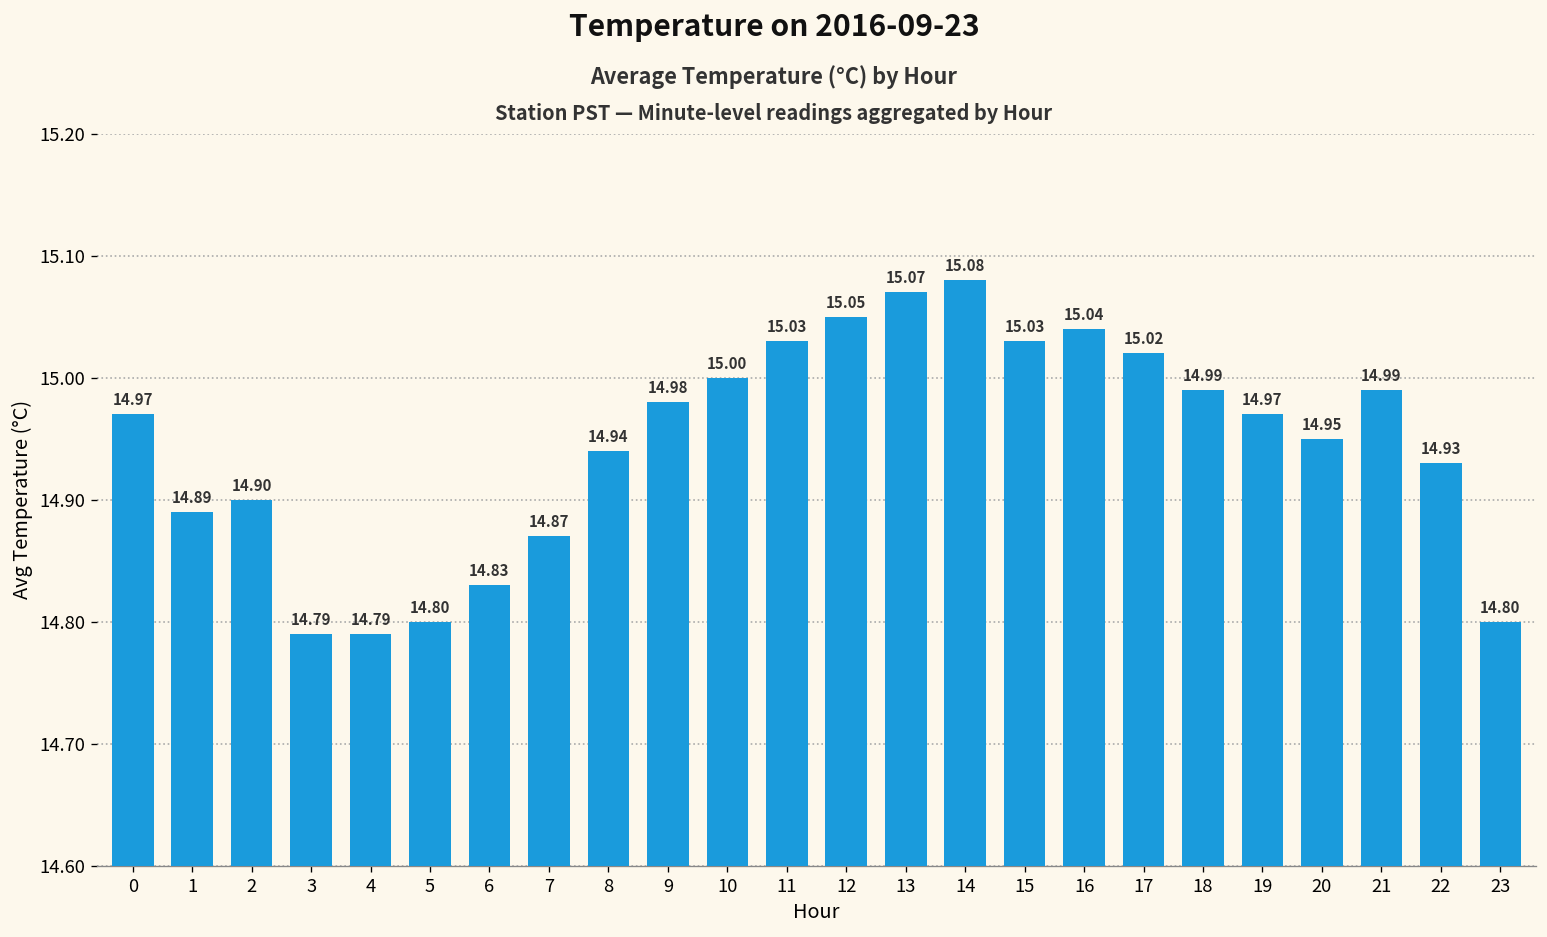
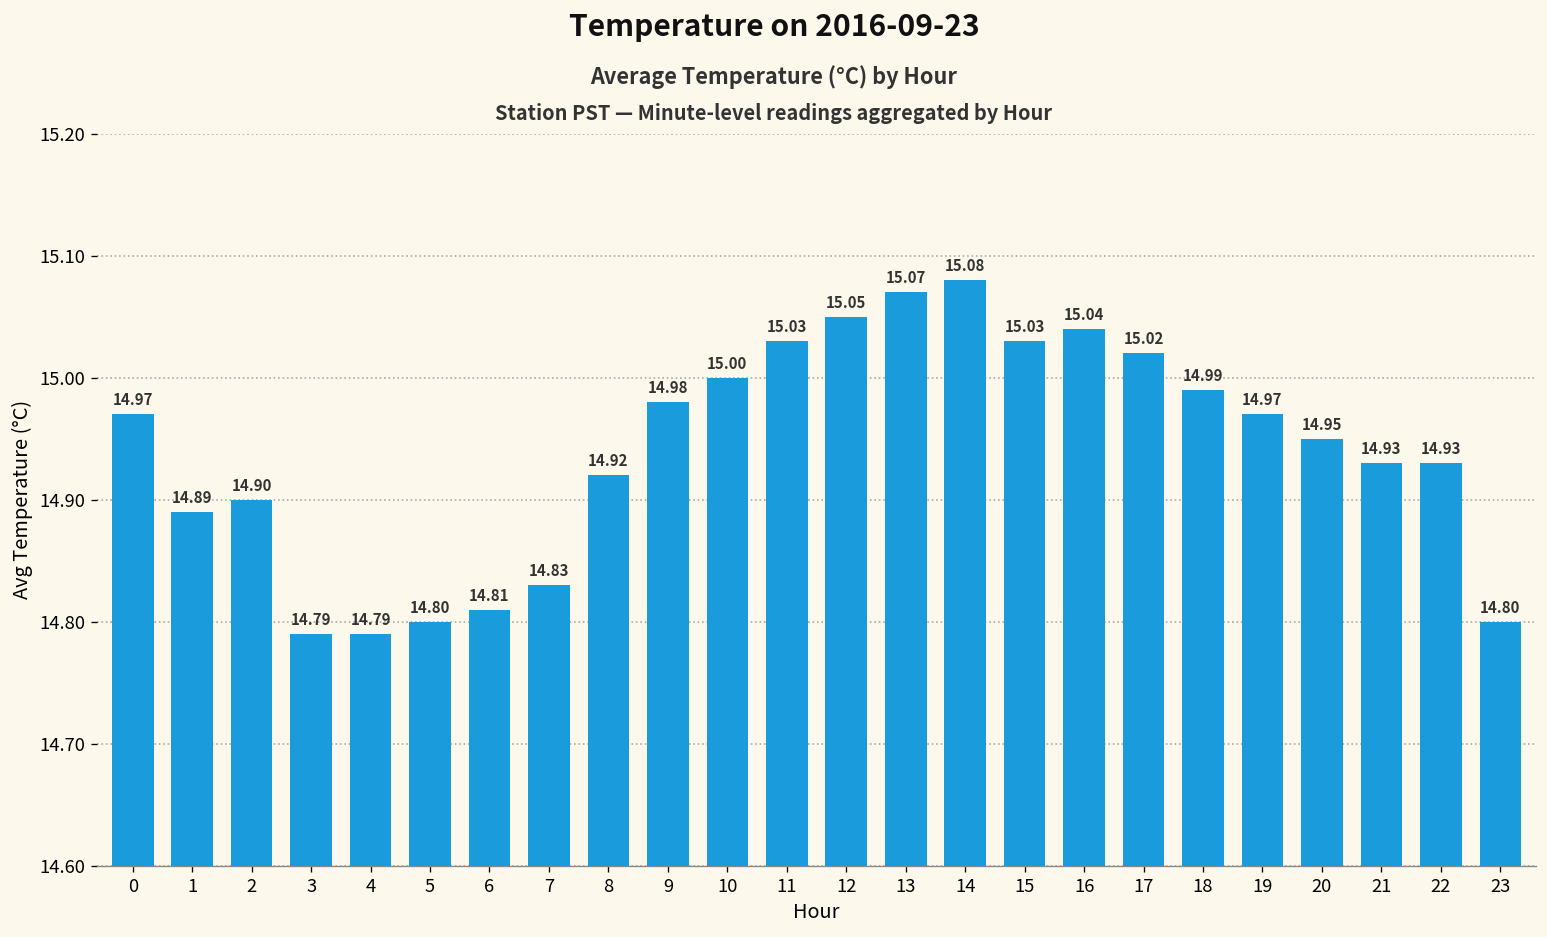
  {
    "0": 14.97,
    "1": 14.89,
    "2": 14.90,
    "3": 14.79,
    "4": 14.79,
    "5": 14.80,
-   "6": 14.83,
-   "7": 14.87,
-   "8": 14.94,
+   "6": 14.81,
+   "7": 14.83,
+   "8": 14.92,
    "9": 14.98,
    "10": 15.00,
    "11": 15.03,
    "12": 15.05,
    "13": 15.07,
    "14": 15.08,
    "15": 15.03,
    "16": 15.04,
    "17": 15.02,
    "18": 14.99,
    "19": 14.97,
    "20": 14.95,
-   "21": 14.99,
+   "21": 14.93,
    "22": 14.93,
    "23": 14.80
  }
